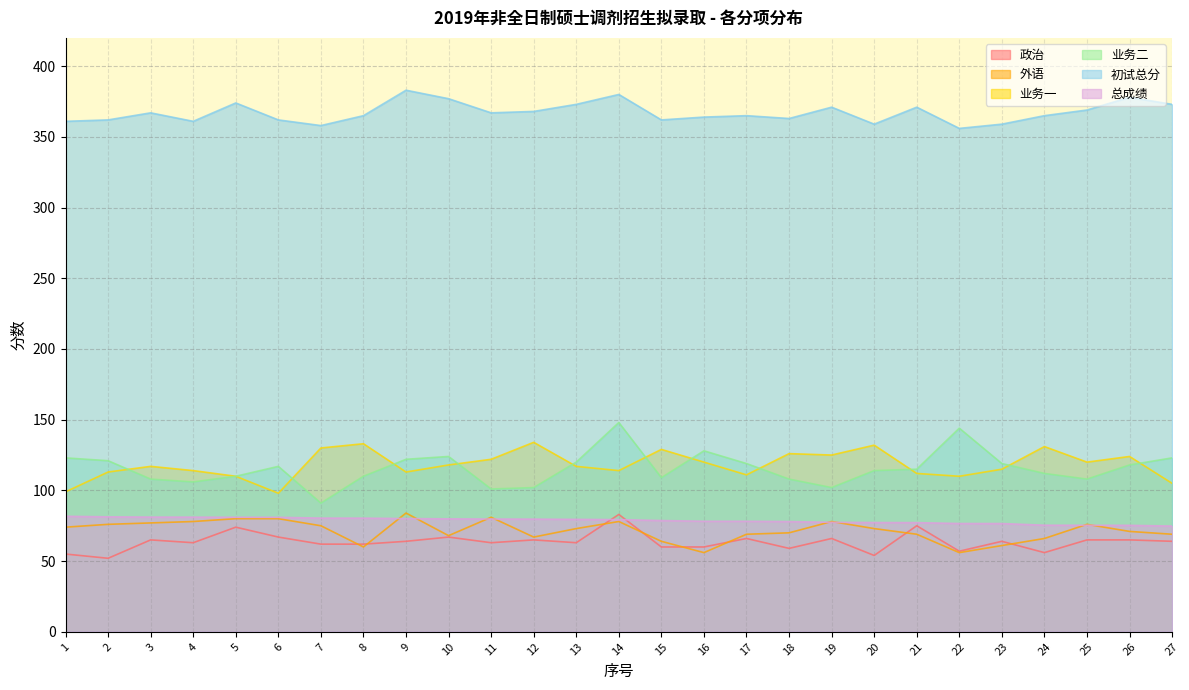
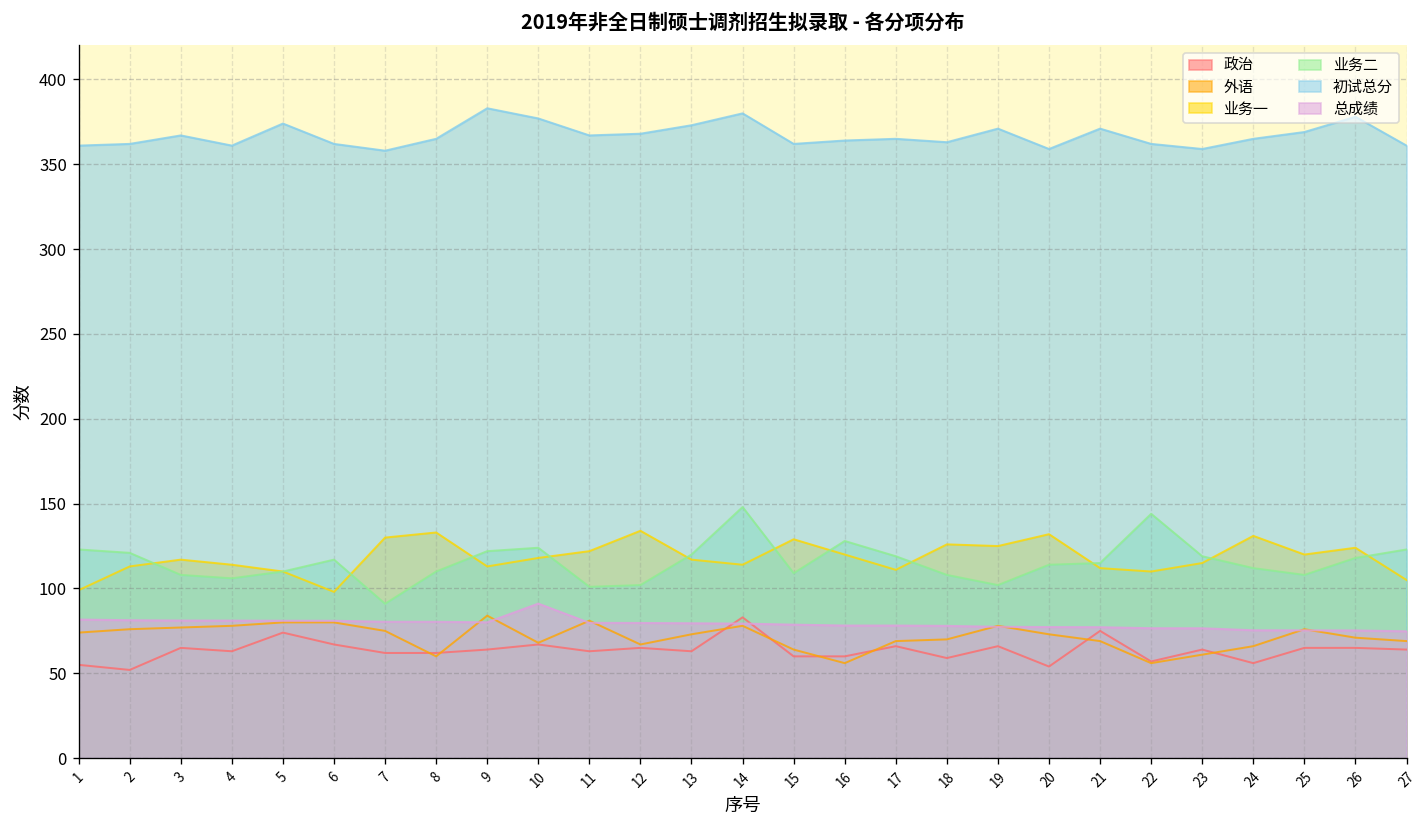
  {
    "政治": {
      "1": 55,
      "2": 52,
      "3": 65,
      "4": 63,
      "5": 74,
      "6": 67,
      "7": 62,
      "8": 62,
      "9": 64,
      "11": 63,
      "12": 65,
      "13": 63,
      "14": 83,
      "15": 60,
      "16": 60,
      "17": 66,
      "18": 59,
      "19": 66,
      "20": 54,
      "21": 75,
      "23": 64,
      "24": 56,
      "25": 65,
      "26": 65,
      "27": 64
    },
    "业务二": {
      "1": 123,
      "2": 121,
      "3": 108,
      "4": 106,
      "6": 117,
      "7": 91,
      "8": 110,
      "9": 122,
      "10": 124,
      "11": 101,
      "12": 102,
      "13": 120,
      "14": 148,
      "15": 109,
      "16": 128,
      "17": 119,
      "18": 108,
      "19": 102,
      "20": 114,
      "21": 115,
      "22": 144,
      "23": 119,
      "24": 112,
      "25": 108,
      "26": 118,
      "27": 123
    },
    "初试总分": {
      "1": 361,
      "2": 362,
      "3": 367,
      "4": 361,
      "5": 374,
      "6": 362,
      "7": 358,
      "8": 365,
      "9": 383,
      "10": 377,
      "11": 367,
      "12": 368,
      "13": 373,
      "14": 380,
      "15": 362,
      "16": 364,
      "17": 365,
      "18": 363,
      "19": 371,
      "20": 359,
      "21": 371,
-     "22": 356,
+     "22": 362,
      "23": 359,
      "24": 365,
      "25": 369,
-     "27": 373
+     "27": 361
    },
    "总成绩": {
      "1": 82,
      "2": 81,
      "3": 81,
      "4": 81,
      "7": 80,
      "8": 80,
      "9": 80,
-     "10": 80,
+     "10": 91,
      "12": 80,
      "13": 80,
      "15": 79,
      "16": 78,
      "17": 78,
      "18": 78,
      "20": 77,
      "21": 77,
      "22": 77,
      "23": 77,
      "24": 75,
      "26": 75,
      "27": 75
    }
  }
